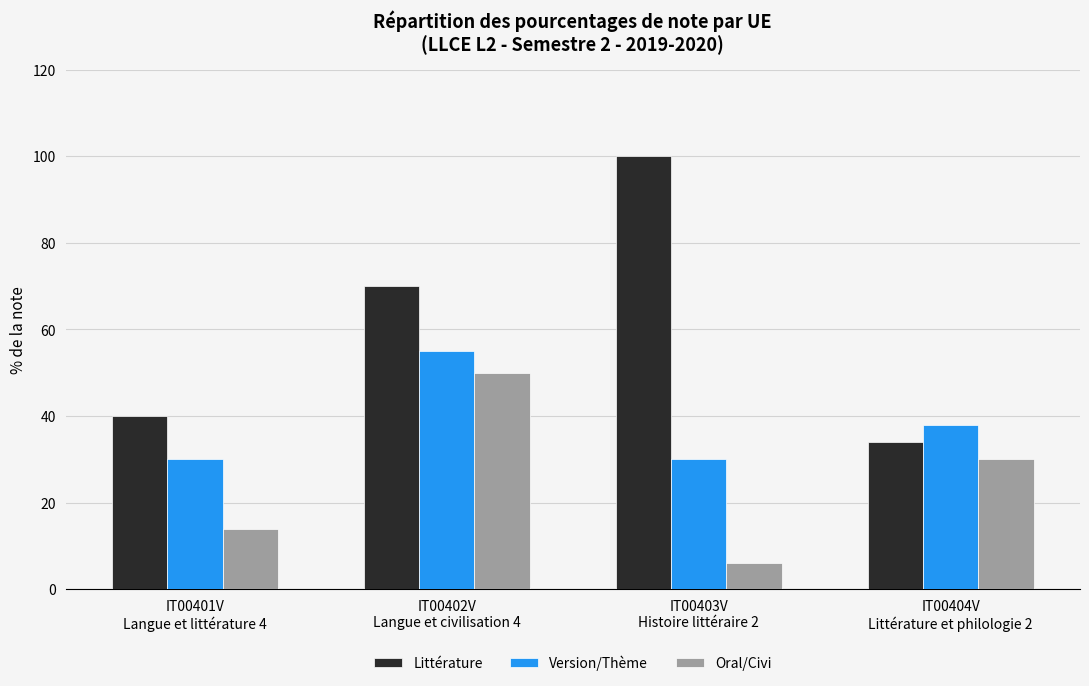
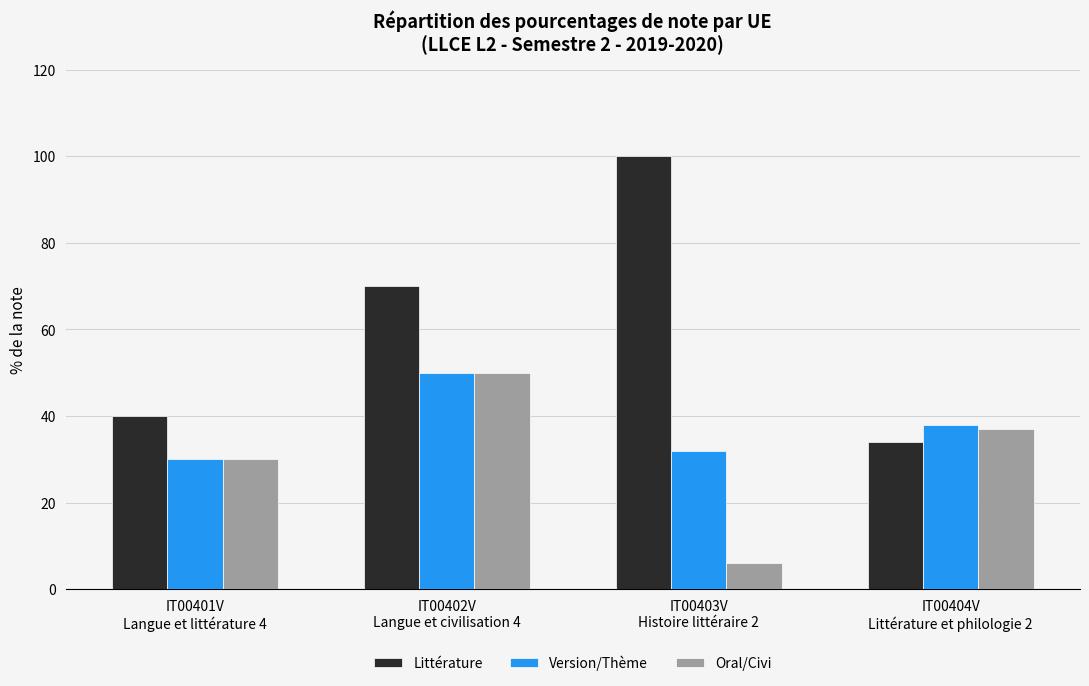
  {
    "Littérature": {
      "IT00401V Langue et littérature 4": 40,
      "IT00402V Langue et civilisation 4": 70,
      "IT00403V Histoire littéraire 2": 100,
      "IT00404V Littérature et philologie 2": 34
    },
    "Version/Thème": {
      "IT00401V Langue et littérature 4": 30,
-     "IT00402V Langue et civilisation 4": 55,
-     "IT00403V Histoire littéraire 2": 30,
+     "IT00402V Langue et civilisation 4": 50,
+     "IT00403V Histoire littéraire 2": 32,
      "IT00404V Littérature et philologie 2": 38
    },
    "Oral/Civi": {
-     "IT00401V Langue et littérature 4": 14,
+     "IT00401V Langue et littérature 4": 30,
      "IT00402V Langue et civilisation 4": 50,
      "IT00403V Histoire littéraire 2": 6,
-     "IT00404V Littérature et philologie 2": 30
+     "IT00404V Littérature et philologie 2": 37
    }
  }
